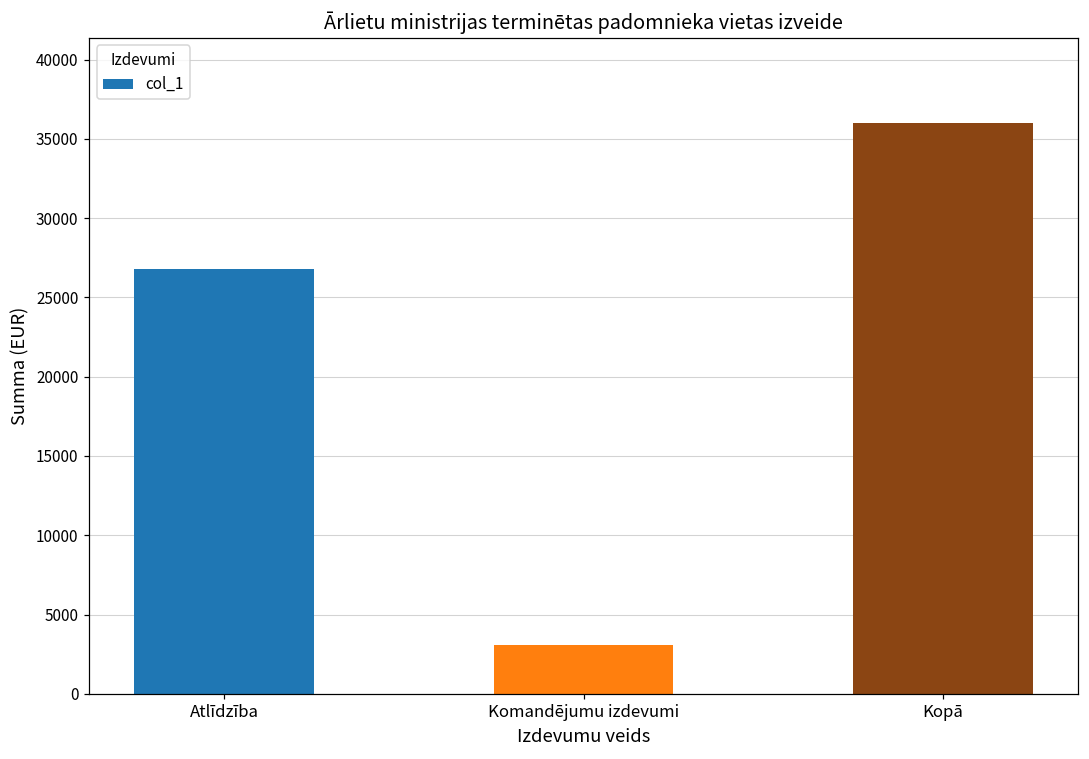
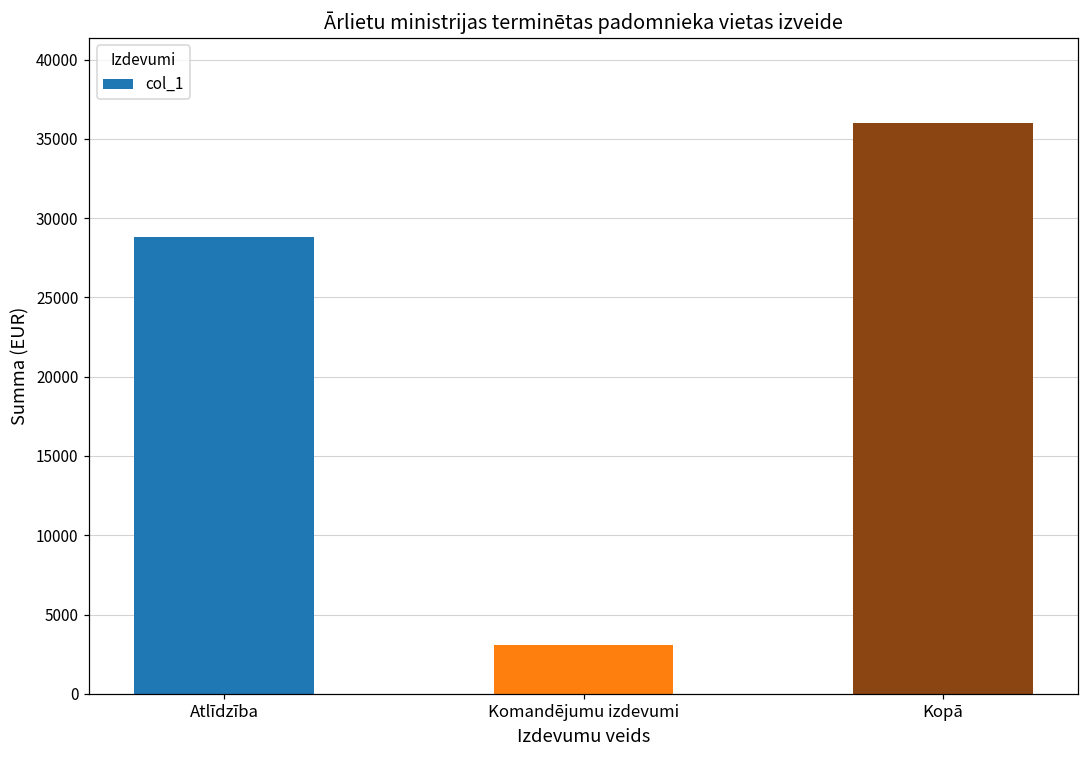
  {
-   "Atlīdzība": 26800,
+   "Atlīdzība": 28800,
    "Komandējumu izdevumi": 3100,
    "Kopā": 36000
  }
